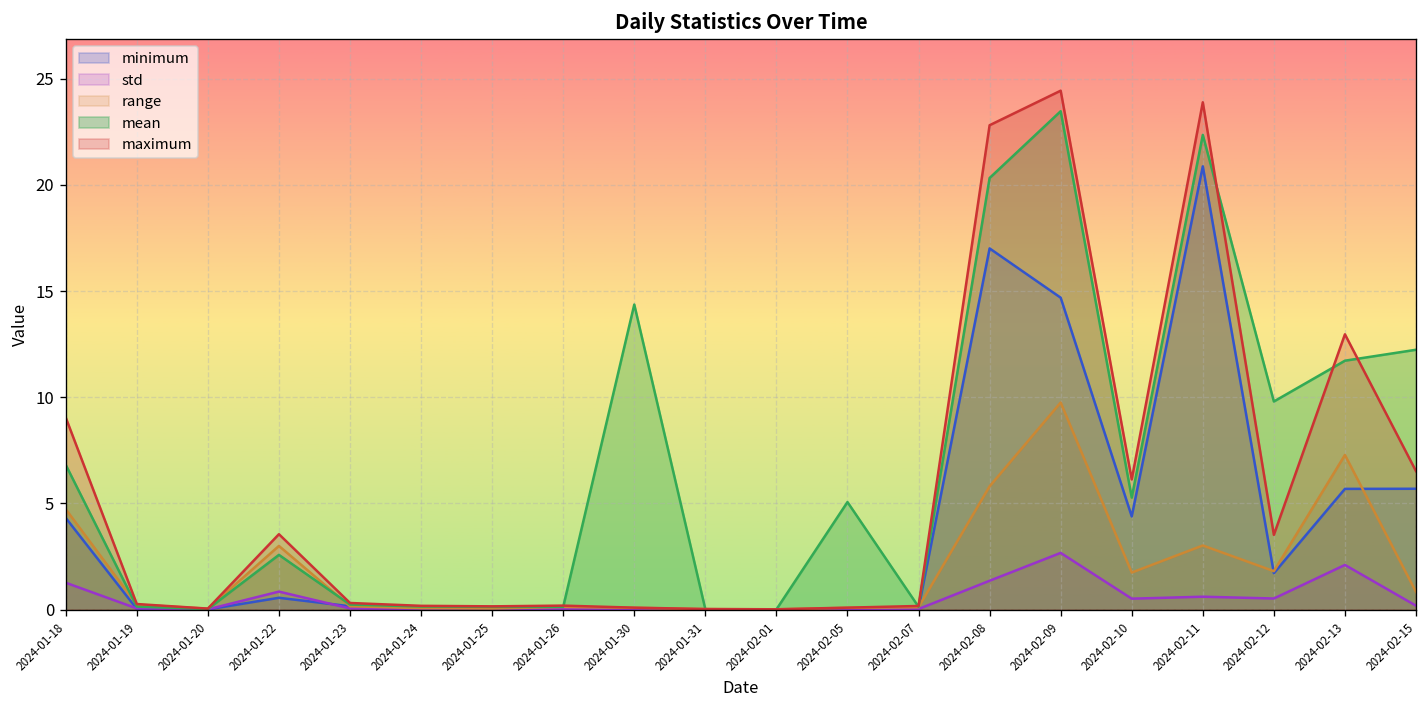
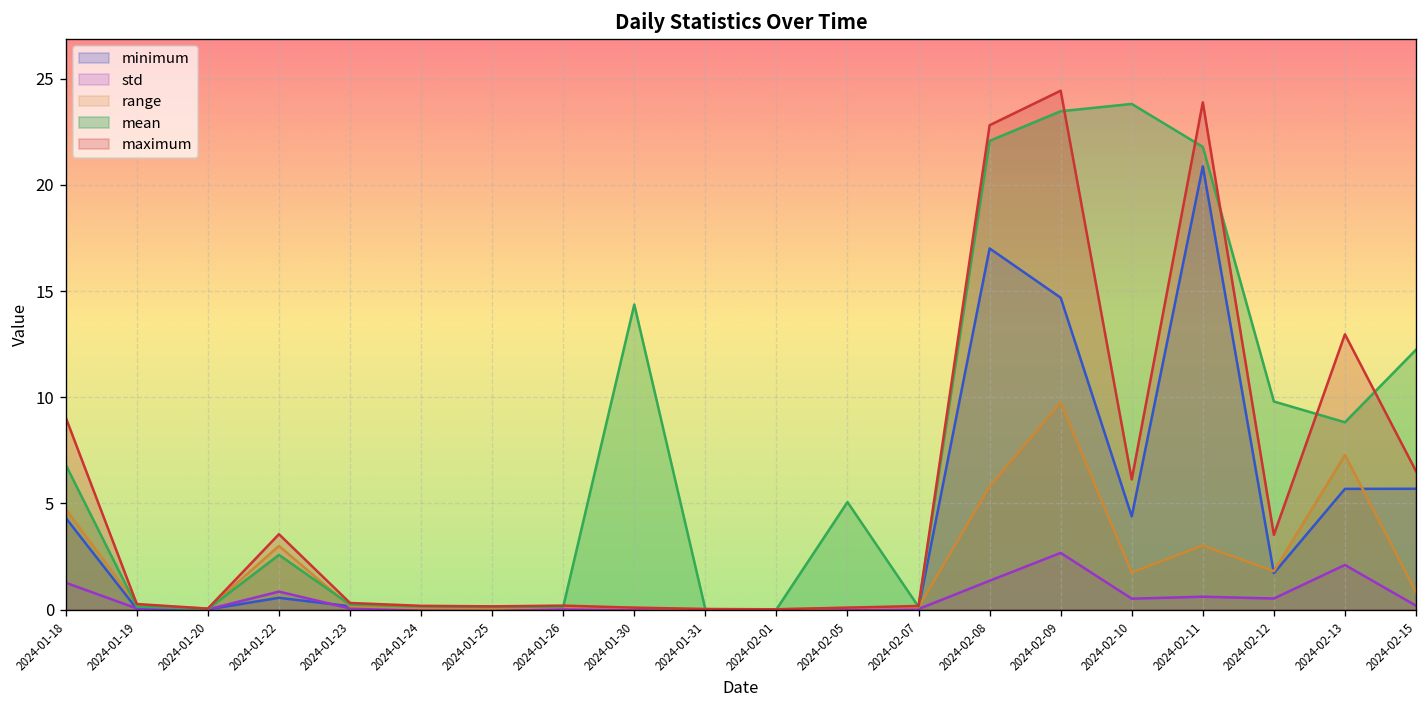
  {
    "mean": {
      "2024-01-18": 6.8,
      "2024-01-22": 2.6,
      "2024-01-30": 14.4,
      "2024-02-05": 5.1,
-     "2024-02-08": 20.3,
+     "2024-02-08": 22.1,
      "2024-02-09": 23.5,
-     "2024-02-10": 5.3,
-     "2024-02-11": 22.4,
+     "2024-02-10": 23.8,
+     "2024-02-11": 21.8,
      "2024-02-12": 9.8,
-     "2024-02-13": 11.7,
+     "2024-02-13": 8.8,
      "2024-02-15": 12.2
    }
  }
